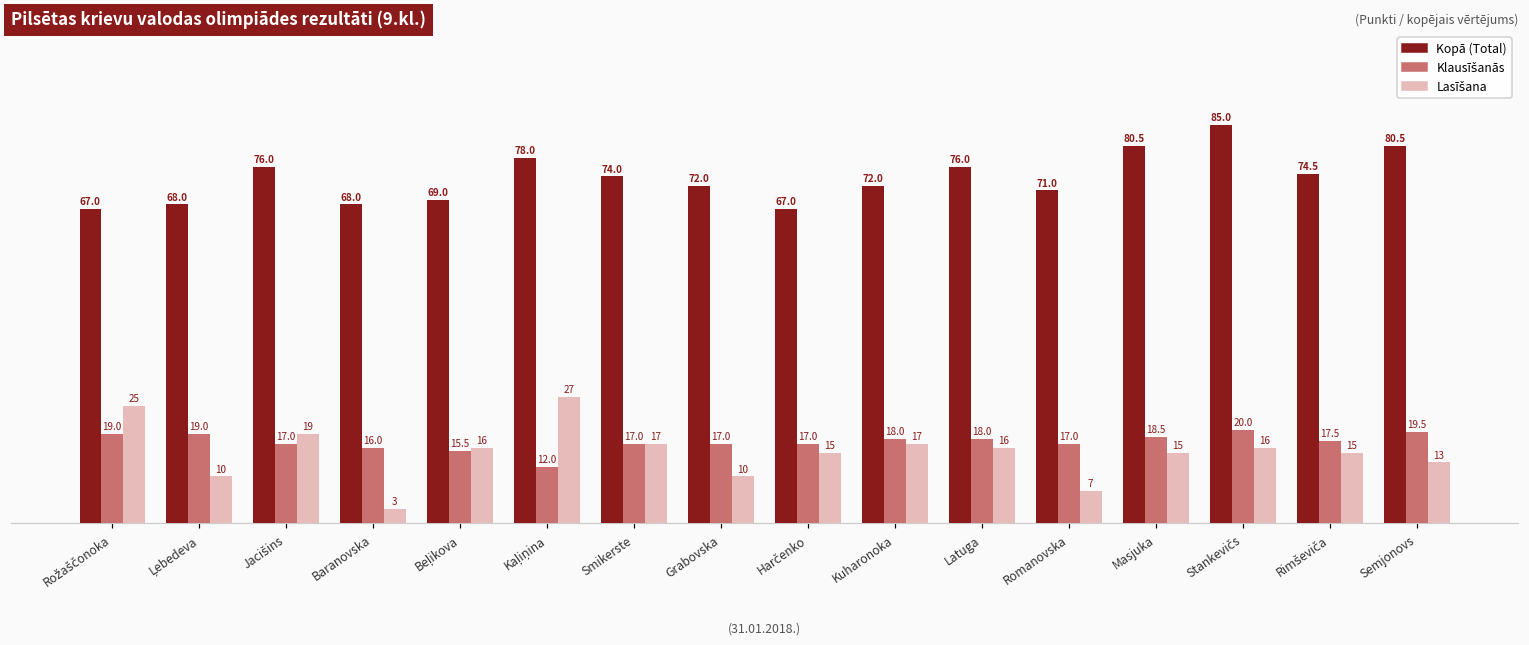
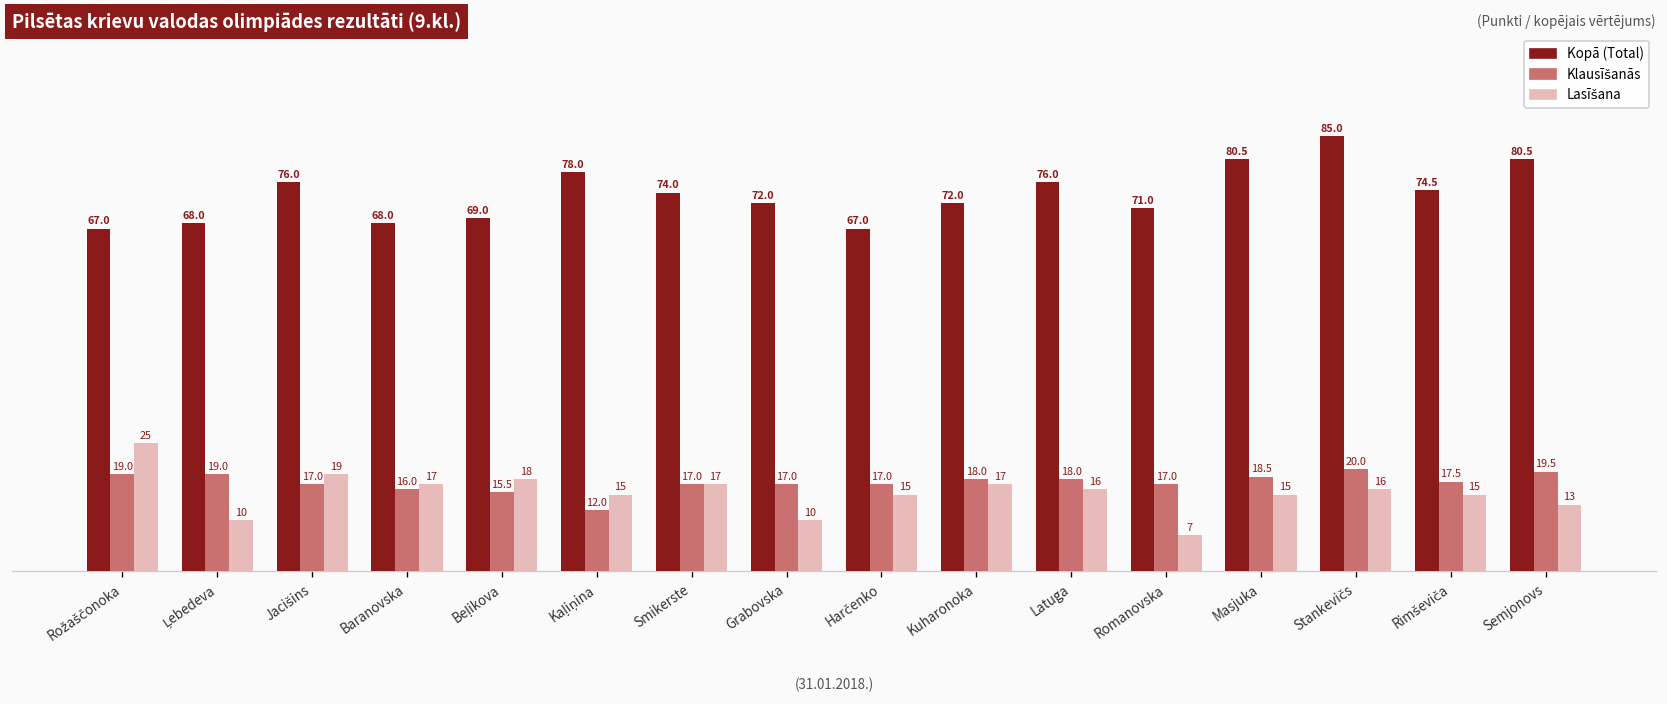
  {
    "Kopā (Total)": {
      "Rožaščonoka": 67.0,
      "Ļebedeva": 68.0,
      "Jacišins": 76.0,
      "Baranovska": 68.0,
      "Beļikova": 69.0,
      "Kaļiņina": 78.0,
      "Smikerste": 74.0,
      "Grabovska": 72.0,
      "Harčenko": 67.0,
      "Kuharonoka": 72.0,
      "Latuga": 76.0,
      "Romanovska": 71.0,
      "Masjuka": 80.5,
      "Stankevičs": 85.0,
      "Rimševiča": 74.5,
      "Semjonovs": 80.5
    },
    "Klausīšanās": {
      "Rožaščonoka": 19.0,
      "Ļebedeva": 19.0,
      "Jacišins": 17.0,
      "Baranovska": 16.0,
      "Beļikova": 15.5,
      "Kaļiņina": 12.0,
      "Smikerste": 17.0,
      "Grabovska": 17.0,
      "Harčenko": 17.0,
      "Kuharonoka": 18.0,
      "Latuga": 18.0,
      "Romanovska": 17.0,
      "Masjuka": 18.5,
      "Stankevičs": 20.0,
      "Rimševiča": 17.5,
      "Semjonovs": 19.5
    },
    "Lasīšana": {
      "Rožaščonoka": 25,
      "Ļebedeva": 10,
      "Jacišins": 19,
-     "Baranovska": 3,
-     "Beļikova": 16,
-     "Kaļiņina": 27,
+     "Baranovska": 17,
+     "Beļikova": 18,
+     "Kaļiņina": 15,
      "Smikerste": 17,
      "Grabovska": 10,
      "Harčenko": 15,
      "Kuharonoka": 17,
      "Latuga": 16,
      "Romanovska": 7,
      "Masjuka": 15,
      "Stankevičs": 16,
      "Rimševiča": 15,
      "Semjonovs": 13
    }
  }
